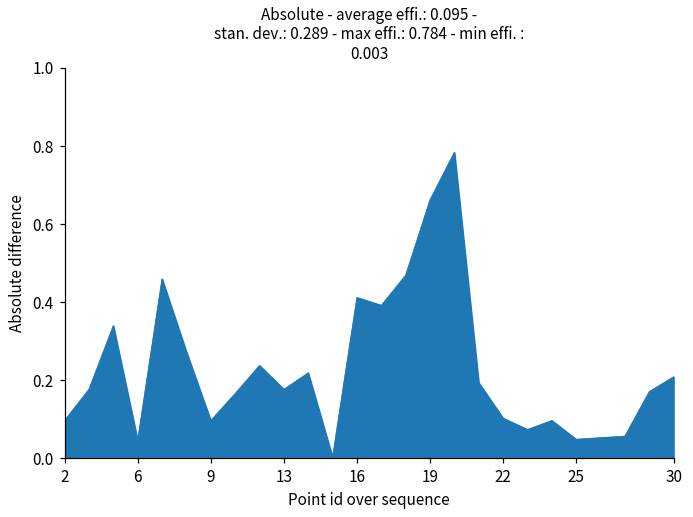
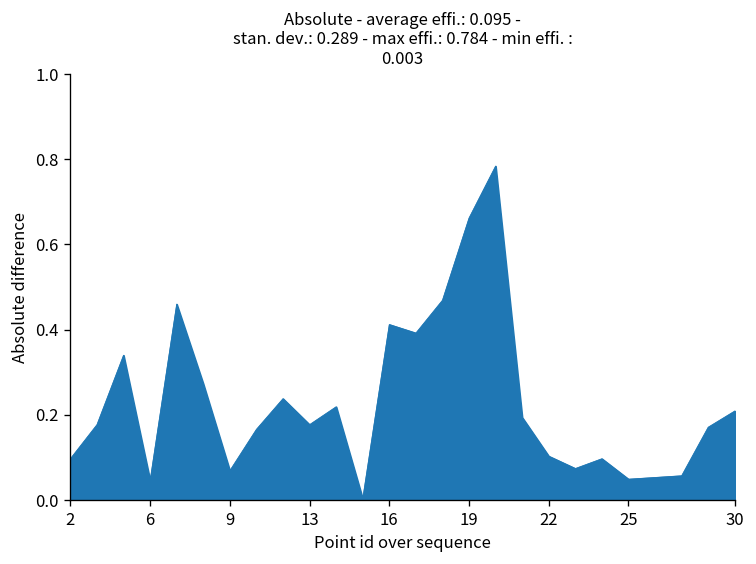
  {
    "6": 0.05,
-   "9": 0.10,
+   "9": 0.07,
    "25": 0.05,
    "30": 0.21
  }
